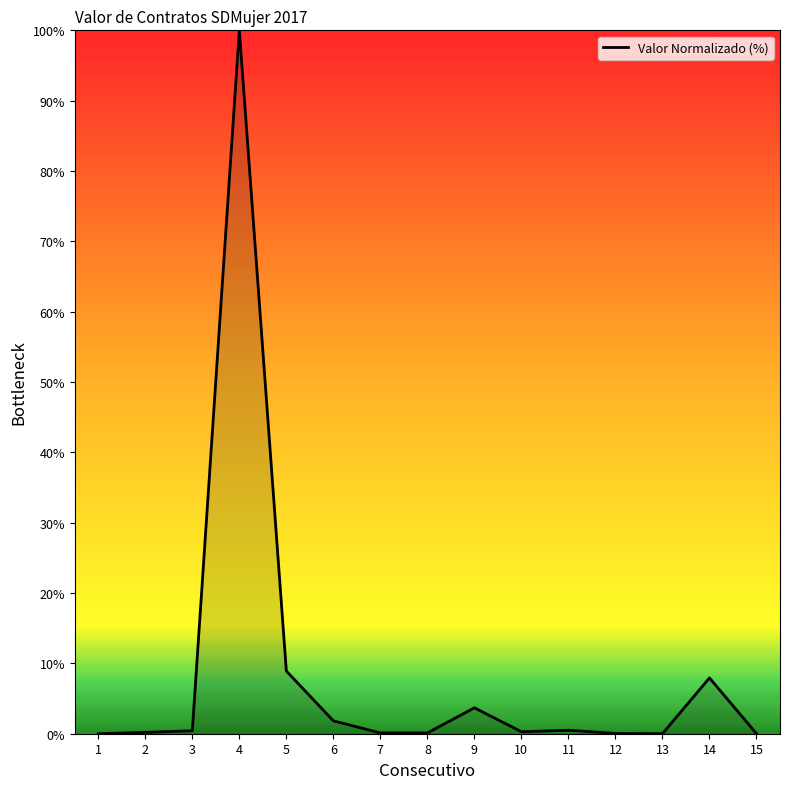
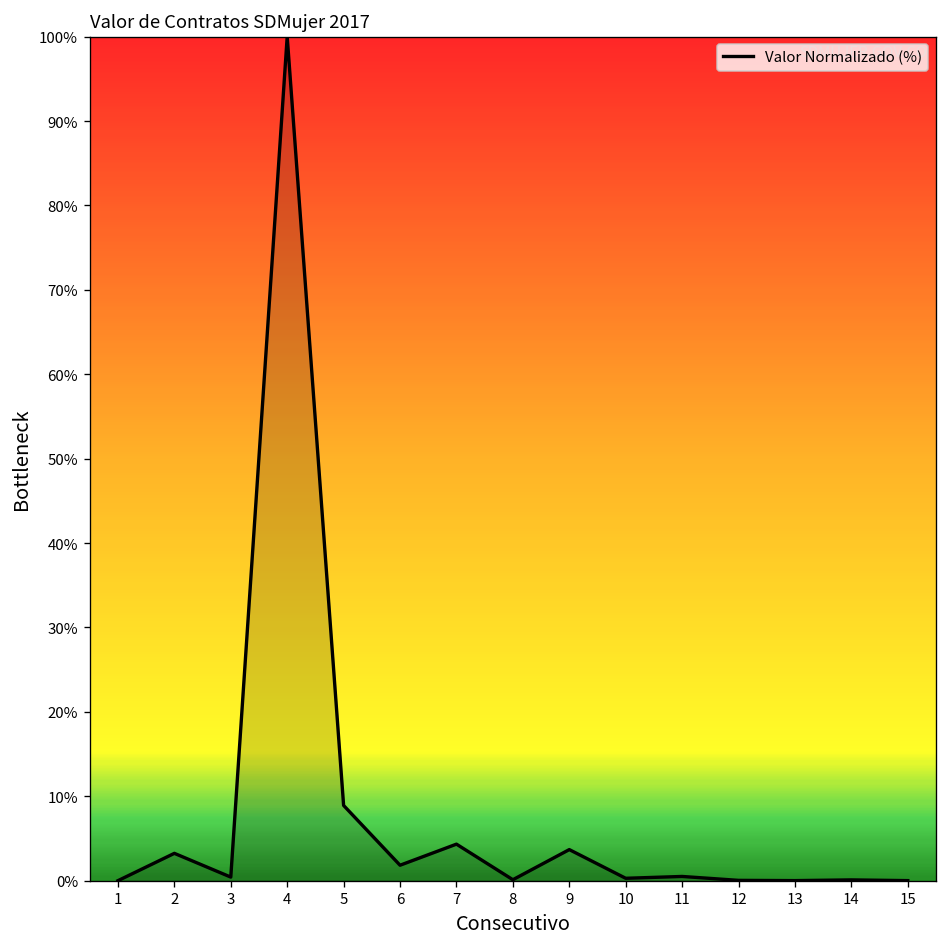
  {
    "1": "0%",
-   "2": "0%",
+   "2": "3%",
    "3": "0%",
    "4": "100%",
    "5": "9%",
    "6": "2%",
-   "7": "0%",
+   "7": "4%",
    "8": "0%",
    "9": "4%",
    "10": "0%",
    "11": "0%",
    "12": "0%",
    "13": "0%",
-   "14": "8%",
+   "14": "0%",
    "15": "0%"
  }
